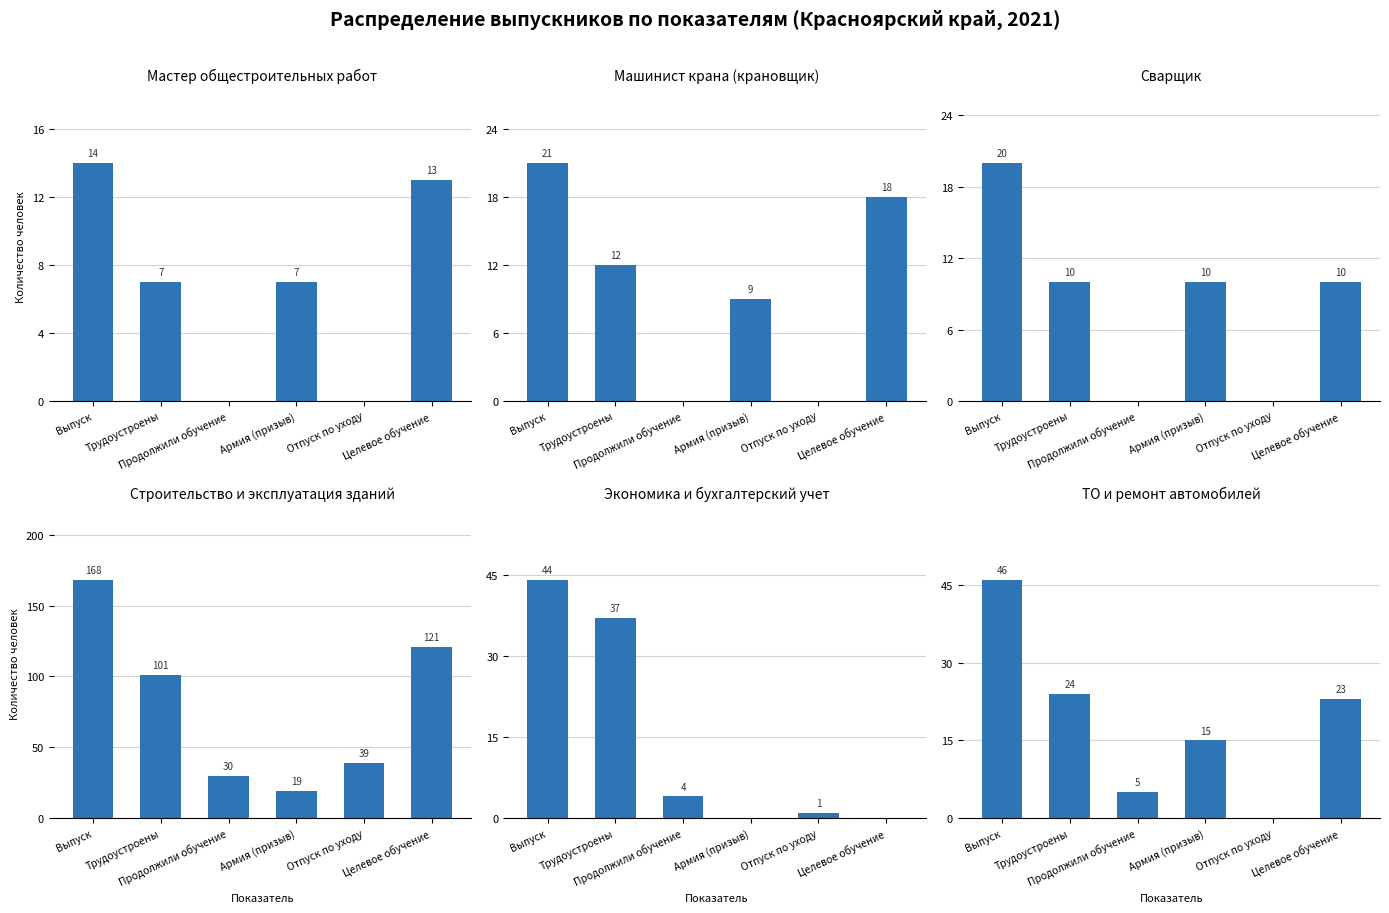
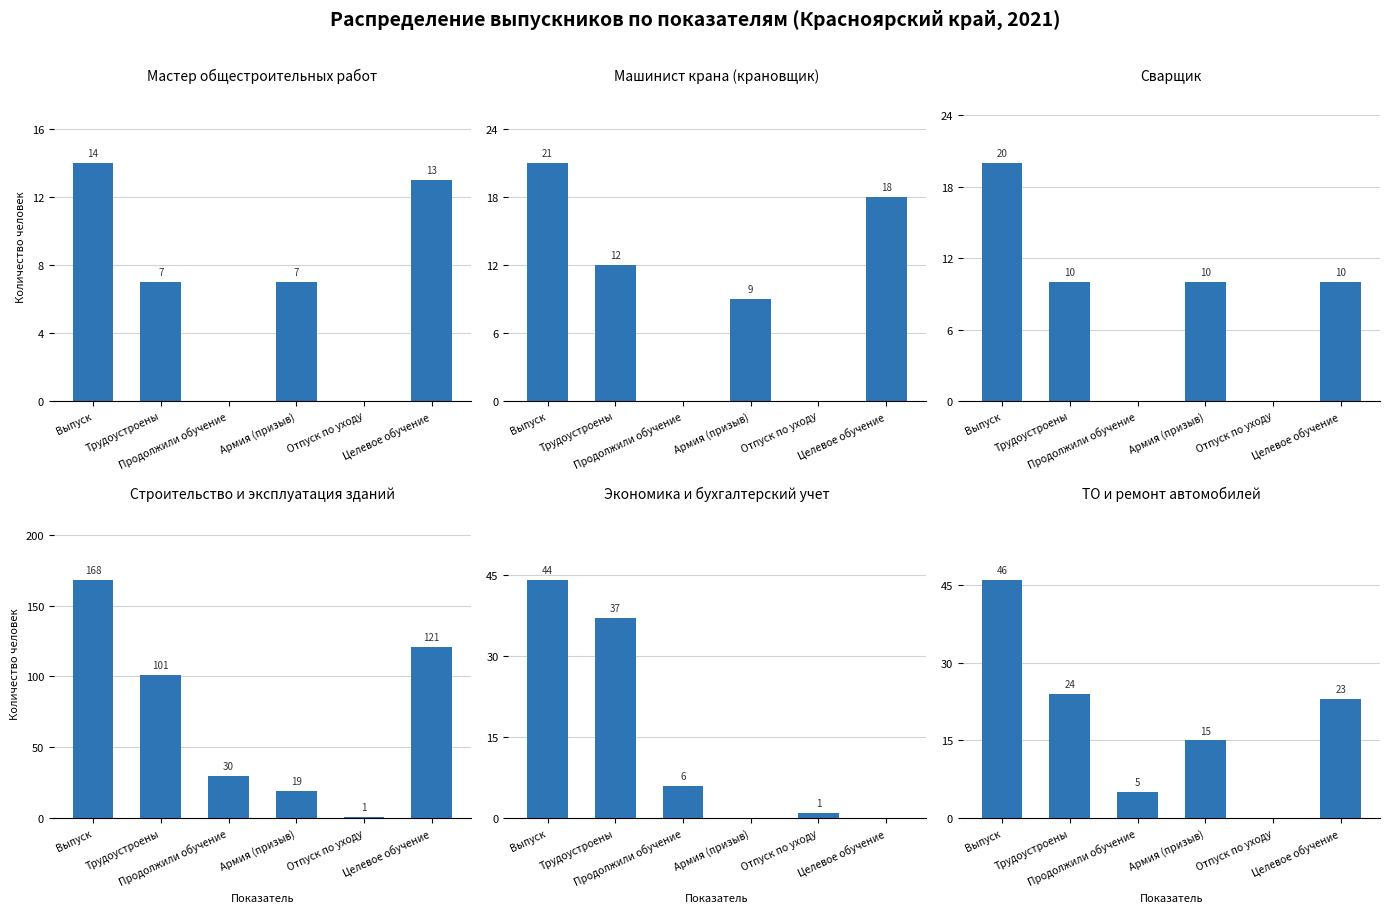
  {
    "Мастер общестроительных работ": {
      "Выпуск": 14,
      "Трудоустроены": 7,
      "Армия (призыв)": 7,
      "Целевое обучение": 13
    },
    "Машинист крана (крановщик)": {
      "Выпуск": 21,
      "Трудоустроены": 12,
      "Армия (призыв)": 9,
      "Целевое обучение": 18
    },
    "Сварщик": {
      "Выпуск": 20,
      "Трудоустроены": 10,
      "Армия (призыв)": 10,
      "Целевое обучение": 10
    },
    "Строительство и эксплуатация зданий": {
      "Выпуск": 168,
      "Трудоустроены": 101,
      "Продолжили обучение": 30,
      "Армия (призыв)": 19,
-     "Отпуск по уходу": 39,
+     "Отпуск по уходу": 1,
      "Целевое обучение": 121
    },
    "Экономика и бухгалтерский учет": {
      "Выпуск": 44,
      "Трудоустроены": 37,
-     "Продолжили обучение": 4,
+     "Продолжили обучение": 6,
      "Отпуск по уходу": 1
    },
    "ТО и ремонт автомобилей": {
      "Выпуск": 46,
      "Трудоустроены": 24,
      "Продолжили обучение": 5,
      "Армия (призыв)": 15,
      "Целевое обучение": 23
    }
  }
